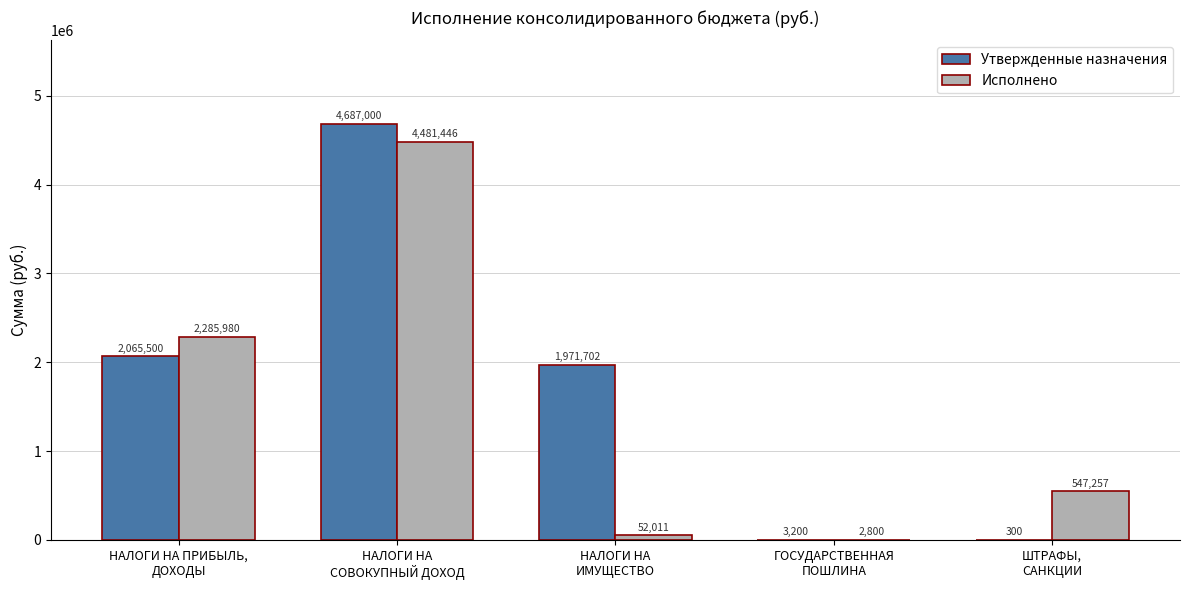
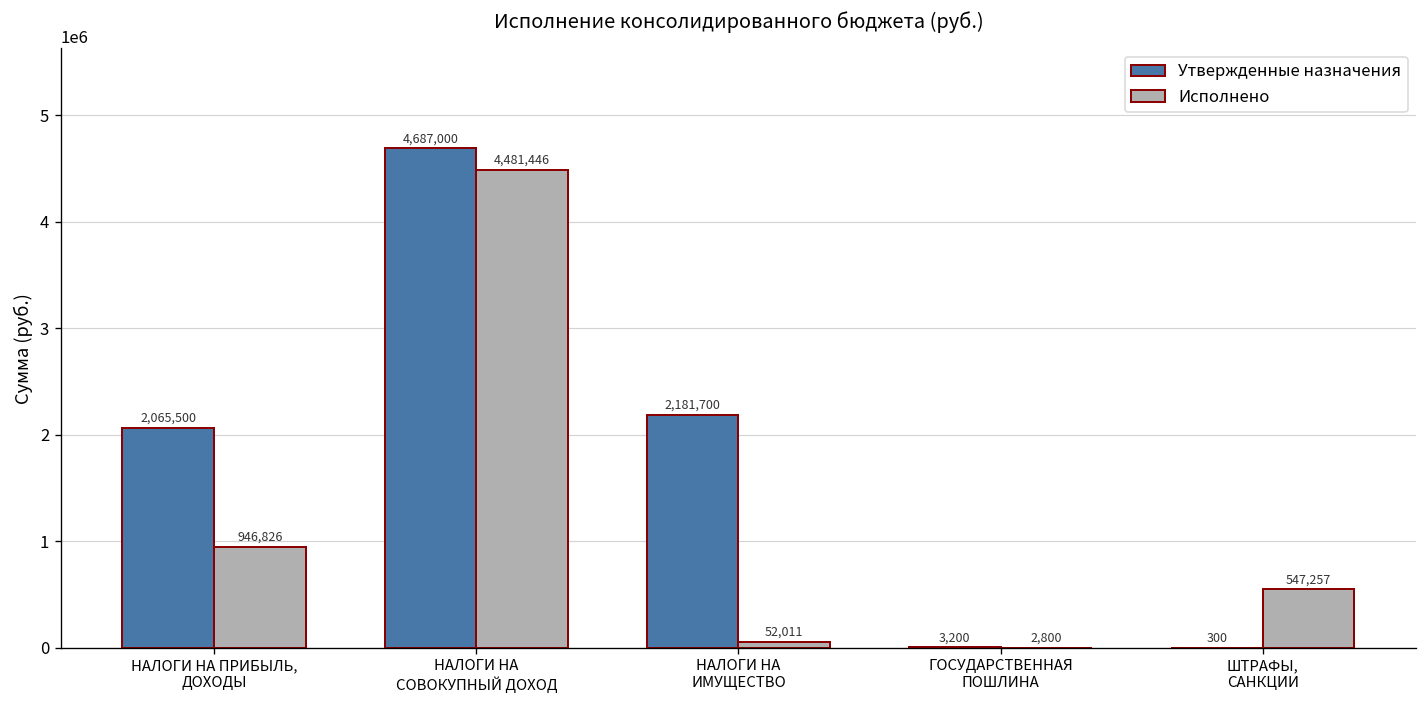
  {
    "Утвержденные назначения": {
      "НАЛОГИ НА ПРИБЫЛЬ, ДОХОДЫ": "2,065,500",
      "НАЛОГИ НА СОВОКУПНЫЙ ДОХОД": "4,687,000",
-     "НАЛОГИ НА ИМУЩЕСТВО": "1,971,702",
+     "НАЛОГИ НА ИМУЩЕСТВО": "2,181,700",
      "ГОСУДАРСТВЕННАЯ ПОШЛИНА": "3,200",
      "ШТРАФЫ, САНКЦИИ": "300"
    },
    "Исполнено": {
-     "НАЛОГИ НА ПРИБЫЛЬ, ДОХОДЫ": "2,285,980",
+     "НАЛОГИ НА ПРИБЫЛЬ, ДОХОДЫ": "946,826",
      "НАЛОГИ НА СОВОКУПНЫЙ ДОХОД": "4,481,446",
      "НАЛОГИ НА ИМУЩЕСТВО": "52,011",
      "ГОСУДАРСТВЕННАЯ ПОШЛИНА": "2,800",
      "ШТРАФЫ, САНКЦИИ": "547,257"
    }
  }
